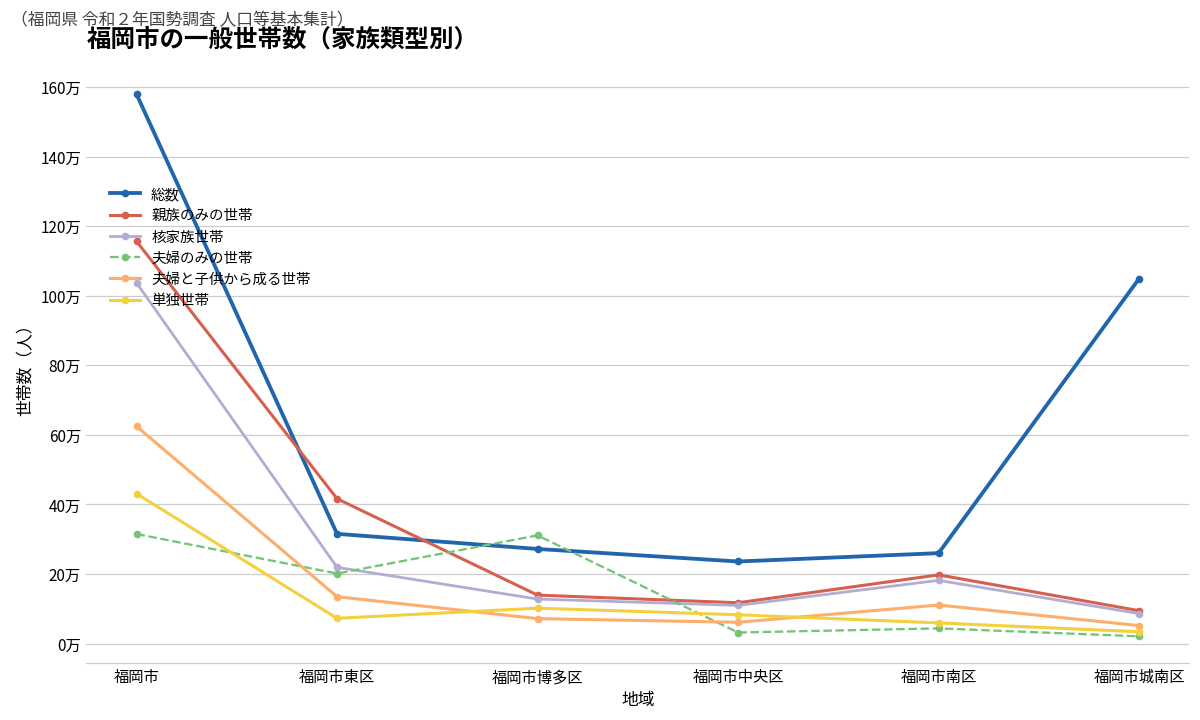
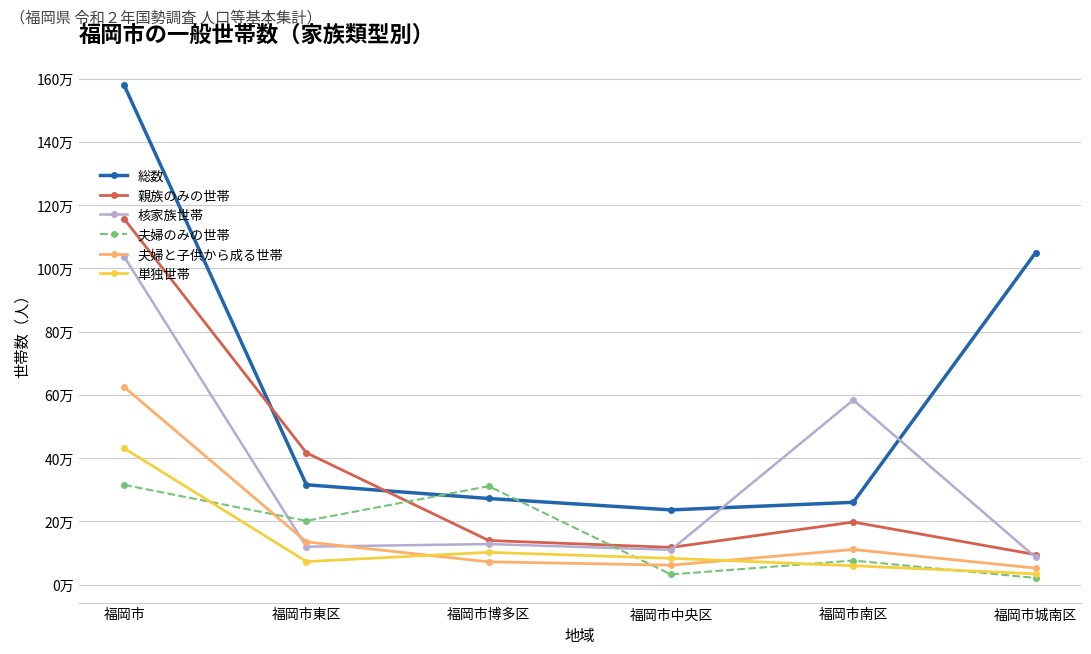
  {
    "総数": {
      "福岡市": "158万",
      "福岡市東区": "32万",
      "福岡市博多区": "27万",
      "福岡市中央区": "24万",
      "福岡市南区": "26万",
      "福岡市城南区": "105万"
    },
    "親族のみの世帯": {
      "福岡市": "116万",
      "福岡市東区": "42万",
      "福岡市博多区": "14万",
      "福岡市南区": "20万",
      "福岡市城南区": "9万"
    },
    "核家族世帯": {
      "福岡市": "104万",
-     "福岡市東区": "22万",
+     "福岡市東区": "12万",
      "福岡市博多区": "13万",
-     "福岡市南区": "18万",
+     "福岡市南区": "58万",
      "福岡市城南区": "9万"
    },
    "夫婦のみの世帯": {
      "福岡市": "32万",
      "福岡市東区": "20万",
      "福岡市博多区": "31万",
      "福岡市中央区": "3万",
-     "福岡市南区": "4万",
+     "福岡市南区": "8万",
      "福岡市城南区": "2万"
    }
  }
